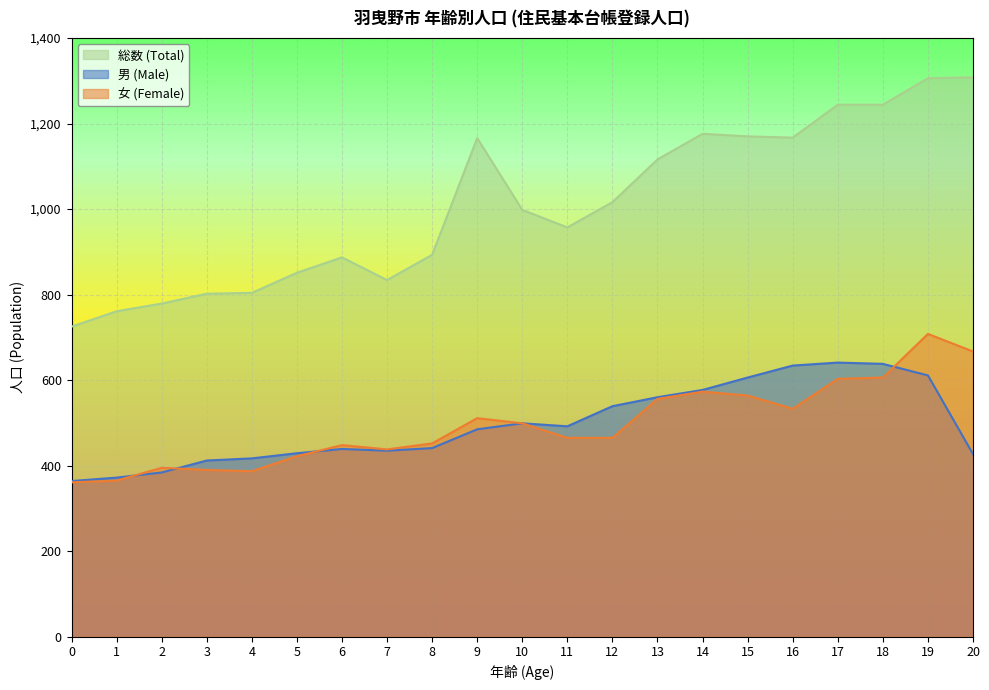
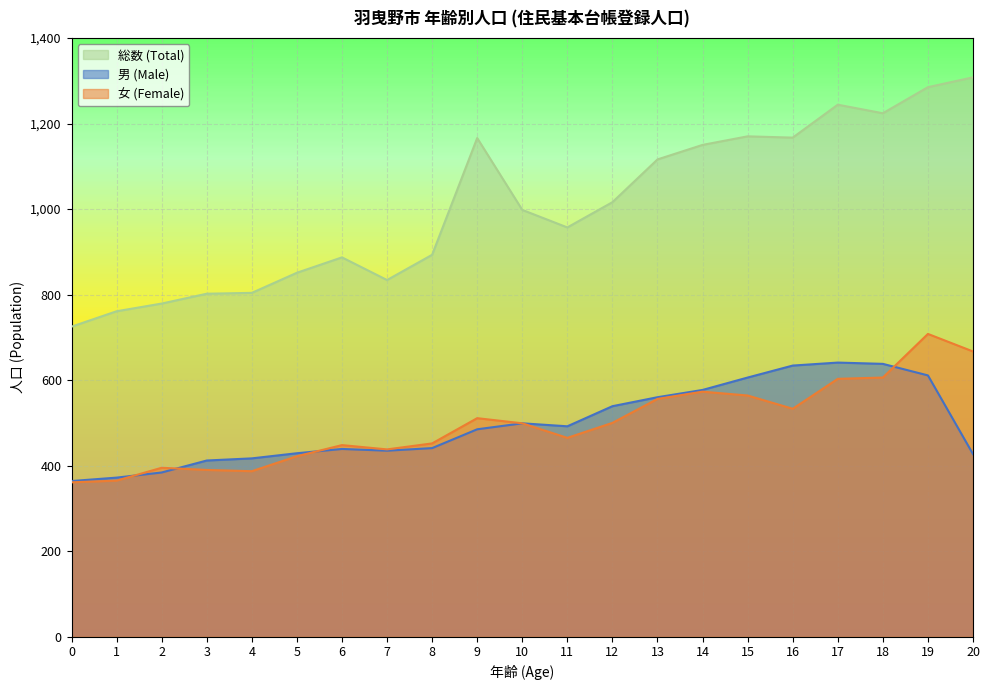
  {
    "総数 (Total)": {
      "0": "730",
      "1": "760",
      "2": "780",
      "3": "800",
      "4": "800",
      "5": "850",
      "6": "890",
      "7": "830",
      "8": "890",
      "9": "1,170",
      "10": "1,000",
      "11": "960",
      "12": "1,020",
      "13": "1,120",
-     "14": "1,180",
+     "14": "1,150",
      "15": "1,170",
      "16": "1,170",
      "17": "1,240",
-     "18": "1,240",
-     "19": "1,310",
+     "18": "1,220",
+     "19": "1,290",
      "20": "1,310"
    },
    "男 (Male)": {
      "1": "370",
      "2": "380",
      "3": "410",
      "4": "420",
      "5": "430",
      "6": "440",
      "8": "440",
      "9": "490",
      "11": "490",
      "12": "540",
      "15": "610",
      "16": "630",
      "17": "640",
      "18": "640",
      "19": "610",
      "20": "430"
    },
    "女 (Female)": {
      "1": "370",
      "2": "400",
      "3": "390",
      "4": "390",
      "5": "420",
      "6": "450",
      "8": "450",
      "9": "510",
      "11": "470",
-     "12": "470",
+     "12": "500",
      "15": "560",
      "16": "530",
      "17": "600",
      "18": "610",
      "19": "710",
      "20": "670"
    }
  }
